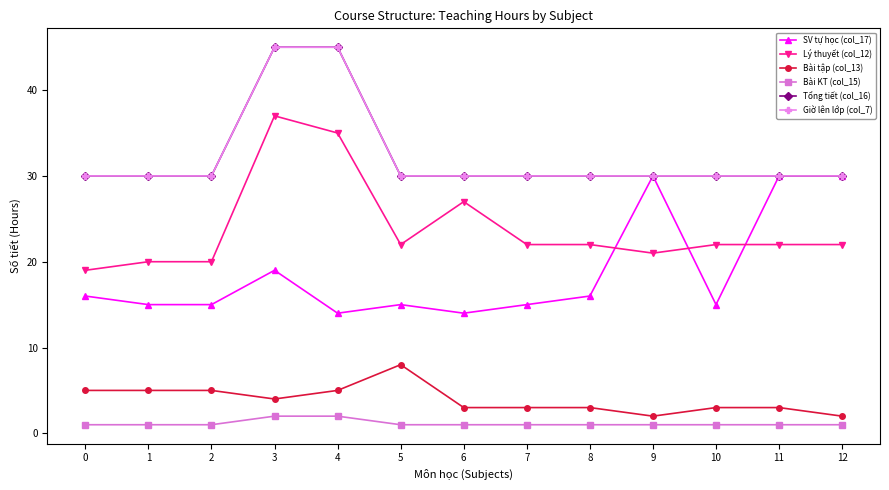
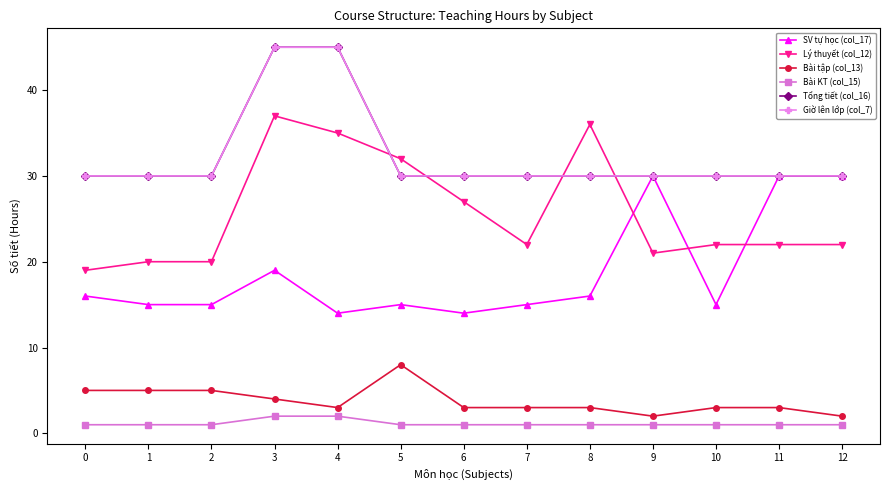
  {
    "SV tự học (col_17)": {
      "0": 16,
      "1": 15,
      "2": 15,
      "3": 19,
      "4": 14,
      "5": 15,
      "6": 14,
      "7": 15,
      "8": 16,
      "10": 15
    },
    "Lý thuyết (col_12)": {
      "0": 19,
      "1": 20,
      "2": 20,
      "3": 37,
      "4": 35,
-     "5": 22,
+     "5": 32,
      "6": 27,
      "7": 22,
-     "8": 22,
+     "8": 36,
      "9": 21,
      "10": 22,
      "11": 22,
      "12": 22
    },
    "Bài tập (col_13)": {
      "0": 5,
      "1": 5,
      "2": 5,
      "3": 4,
-     "4": 5,
+     "4": 3,
      "5": 8,
      "6": 3,
      "7": 3,
      "8": 3,
      "9": 2,
      "10": 3,
      "11": 3,
      "12": 2
    }
  }
